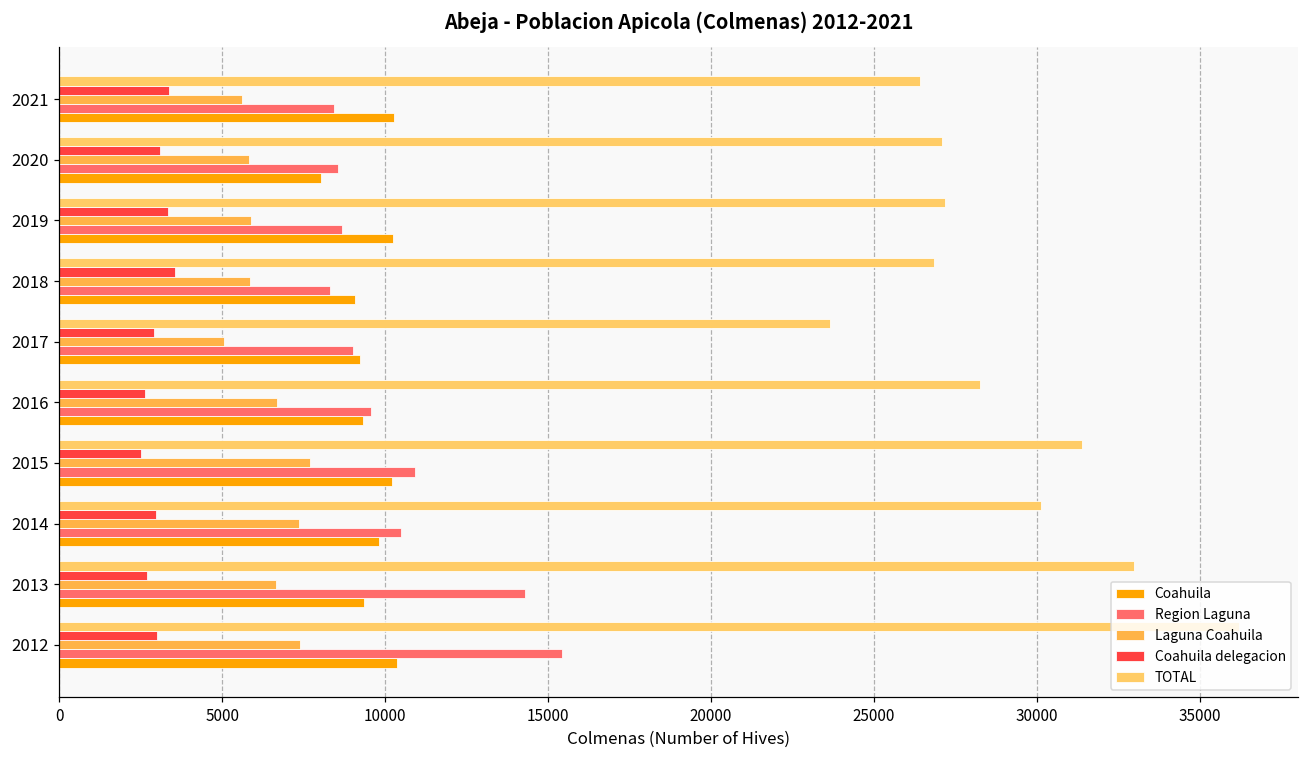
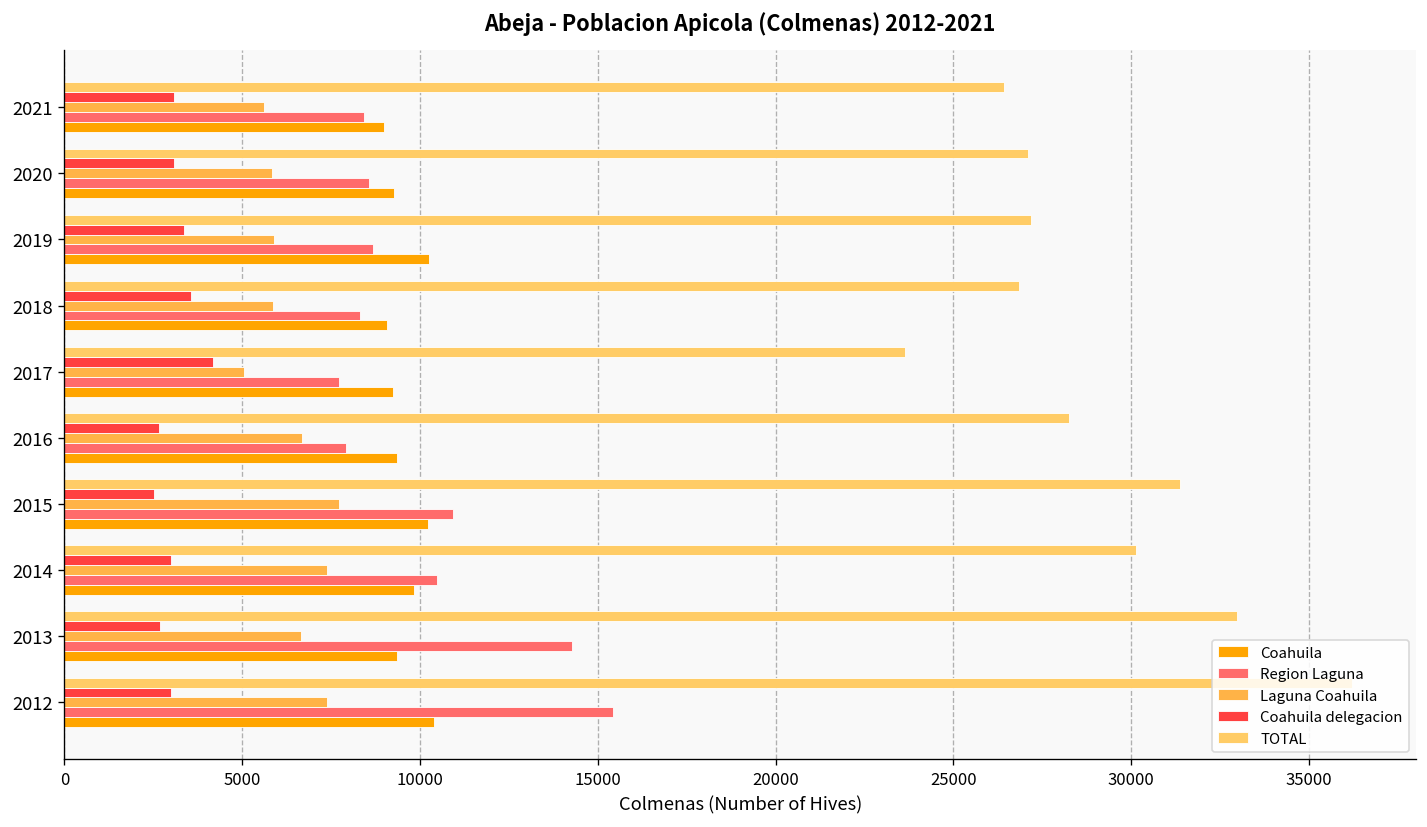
  {
    "Coahuila": {
-     "2021": 10300,
-     "2020": 8000,
+     "2021": 9000,
+     "2020": 9300,
      "2019": 10200,
      "2018": 9100,
      "2017": 9200,
      "2016": 9300,
      "2015": 10200,
      "2014": 9800,
      "2013": 9300,
      "2012": 10400
    },
    "Region Laguna": {
      "2021": 8400,
      "2020": 8600,
      "2019": 8700,
      "2018": 8300,
-     "2017": 9000,
-     "2016": 9600,
+     "2017": 7700,
+     "2016": 7900,
      "2015": 10900,
      "2014": 10500,
      "2013": 14300,
      "2012": 15400
    },
    "Coahuila delegacion": {
-     "2021": 3400,
+     "2021": 3100,
      "2020": 3100,
      "2019": 3400,
      "2018": 3600,
-     "2017": 2900,
+     "2017": 4200,
      "2016": 2700,
      "2015": 2500,
      "2014": 3000,
      "2013": 2700,
      "2012": 3000
    }
  }
